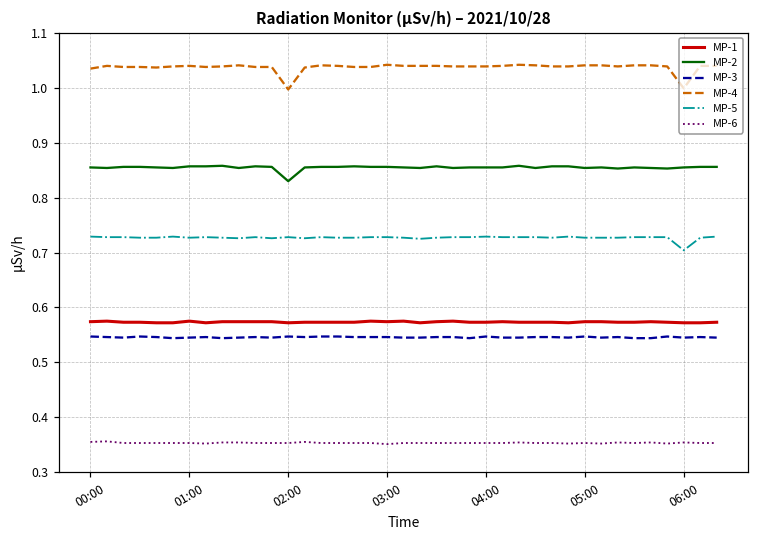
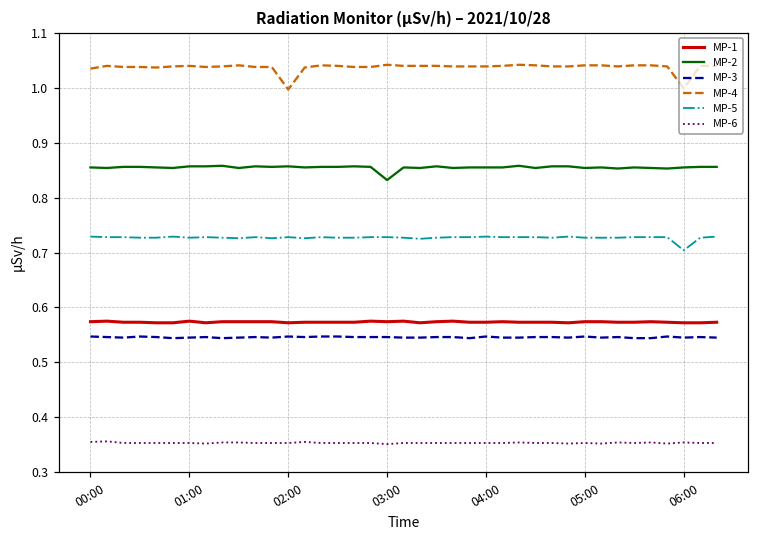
  {
    "MP-1": {
      "00:00": 0.57,
      "01:00": 0.58,
      "02:00": 0.57,
      "03:00": 0.57,
      "04:00": 0.57,
      "05:00": 0.57,
      "06:00": 0.57
    },
    "MP-2": {
      "00:00": 0.86,
      "01:00": 0.86,
-     "02:00": 0.83,
-     "03:00": 0.86,
+     "02:00": 0.86,
+     "03:00": 0.83,
      "04:00": 0.86,
      "05:00": 0.85,
      "06:00": 0.86
    },
    "MP-3": {
      "00:00": 0.55,
      "01:00": 0.55,
      "02:00": 0.55,
      "03:00": 0.55,
      "04:00": 0.55,
      "05:00": 0.55,
      "06:00": 0.55
    },
    "MP-4": {
      "00:00": 1.04,
      "01:00": 1.04,
      "02:00": 1.00,
      "03:00": 1.04,
      "04:00": 1.04,
      "05:00": 1.04
    },
    "MP-5": {
      "00:00": 0.73,
      "01:00": 0.73,
      "02:00": 0.73,
      "03:00": 0.73,
      "04:00": 0.73,
      "05:00": 0.73,
      "06:00": 0.70
    },
    "MP-6": {
      "00:00": 0.36,
      "01:00": 0.35,
      "02:00": 0.35,
      "03:00": 0.35,
      "04:00": 0.35,
      "05:00": 0.35,
      "06:00": 0.35
    }
  }
